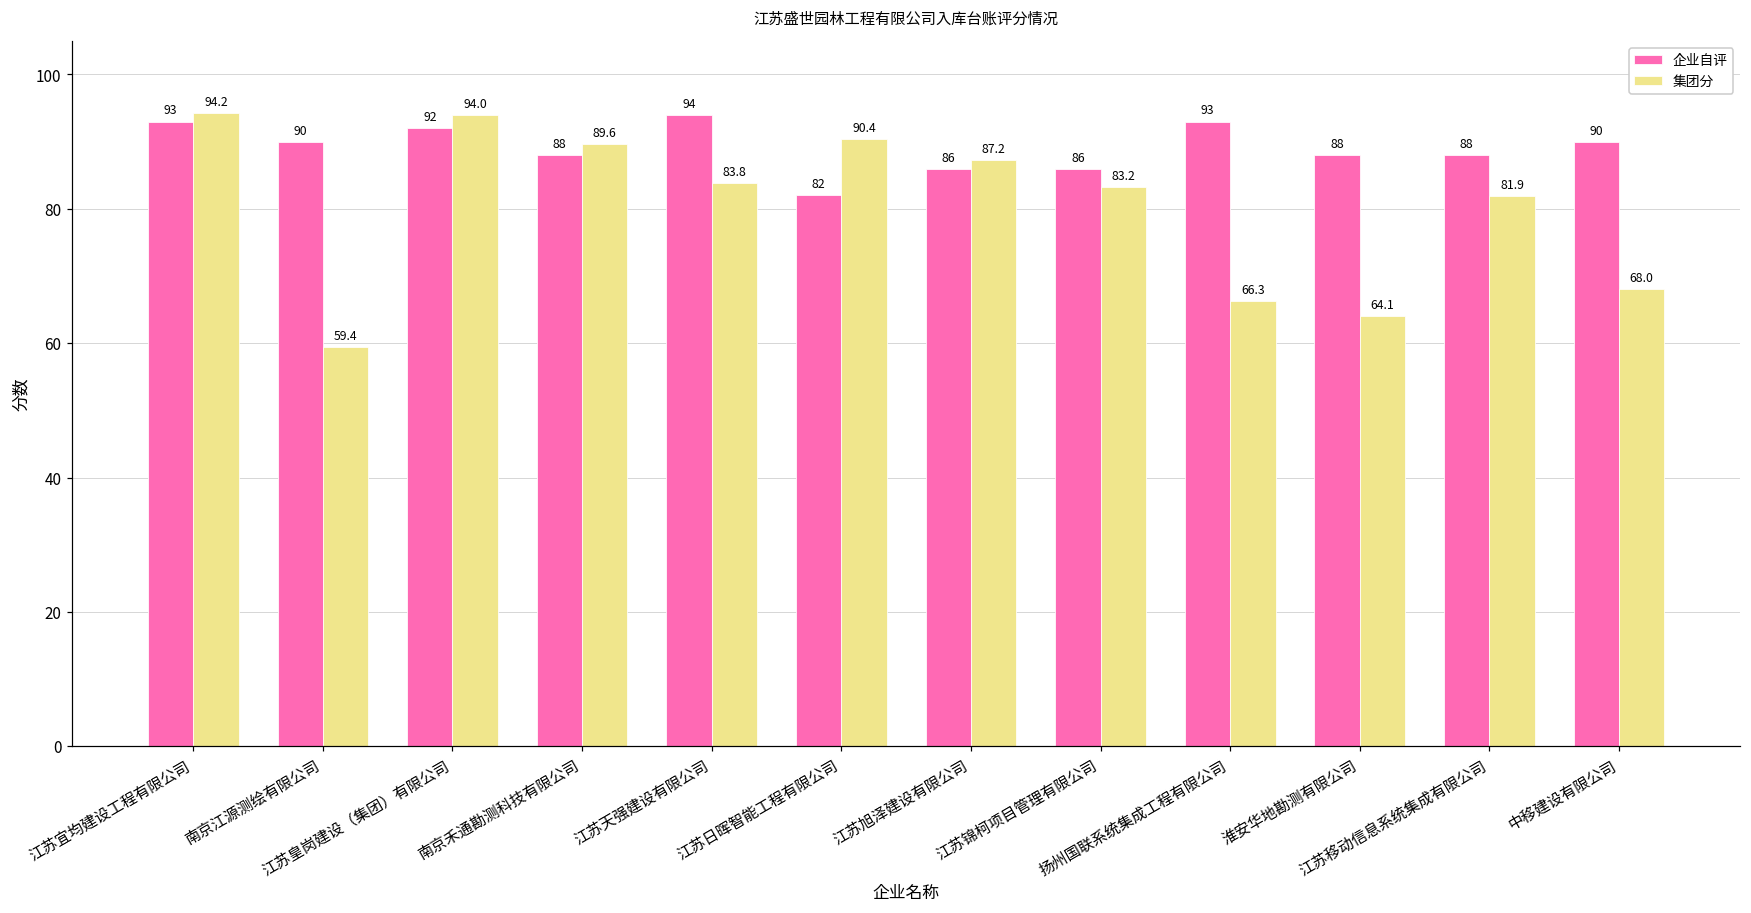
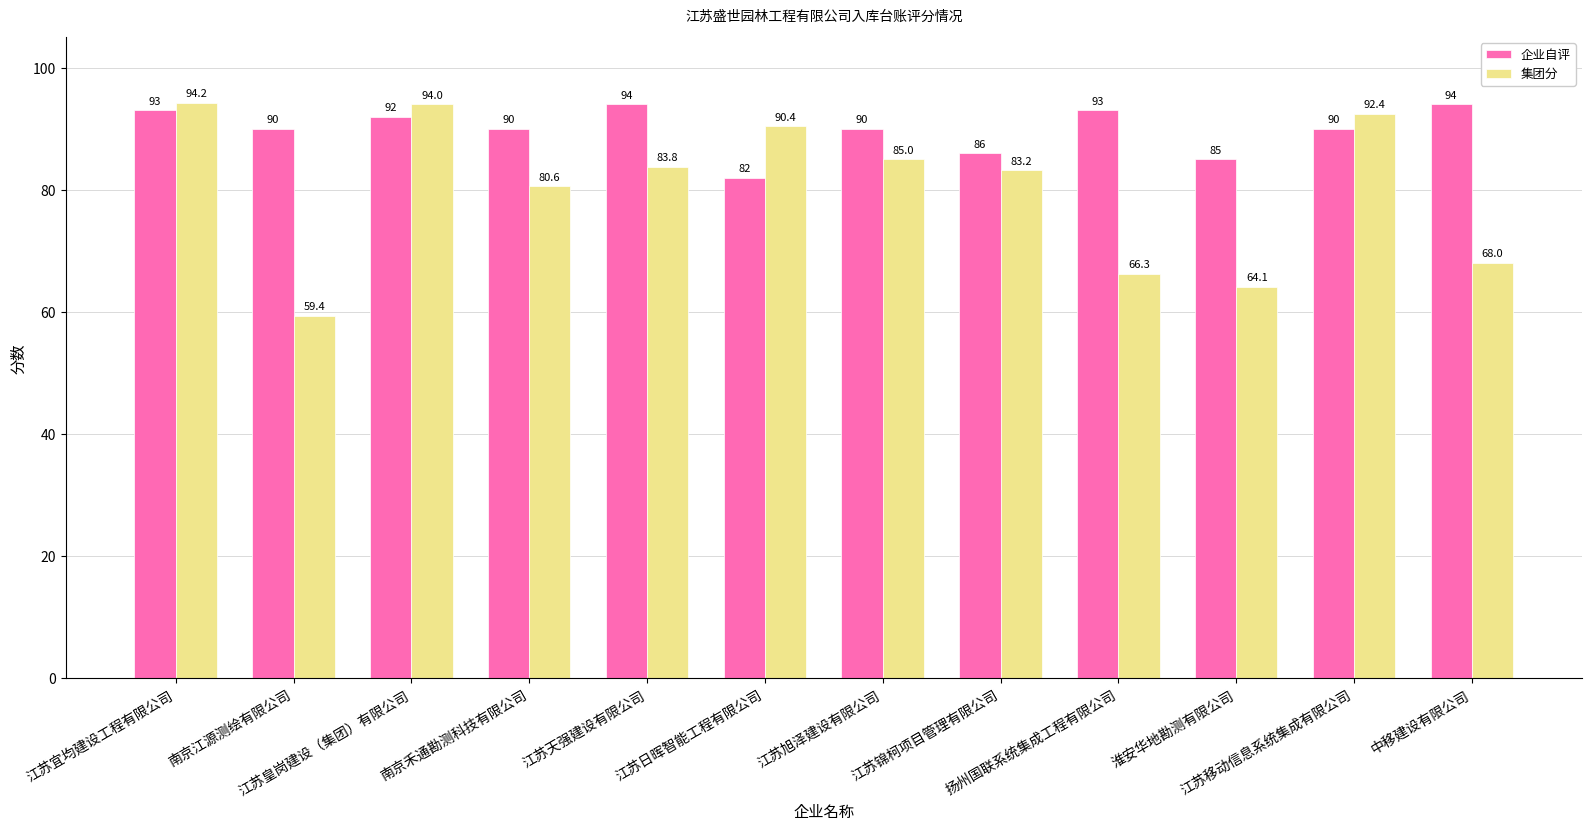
  {
    "企业自评": {
      "江苏宜均建设工程有限公司": 93,
      "南京江源测绘有限公司": 90,
      "江苏皇岗建设（集团）有限公司": 92,
-     "南京禾通勘测科技有限公司": 88,
+     "南京禾通勘测科技有限公司": 90,
      "江苏天强建设有限公司": 94,
      "江苏日晖智能工程有限公司": 82,
-     "江苏旭泽建设有限公司": 86,
+     "江苏旭泽建设有限公司": 90,
      "江苏锦柯项目管理有限公司": 86,
      "扬州国联系统集成工程有限公司": 93,
-     "淮安华地勘测有限公司": 88,
-     "江苏移动信息系统集成有限公司": 88,
-     "中移建设有限公司": 90
+     "淮安华地勘测有限公司": 85,
+     "江苏移动信息系统集成有限公司": 90,
+     "中移建设有限公司": 94
    },
    "集团分": {
      "江苏宜均建设工程有限公司": 94.2,
      "南京江源测绘有限公司": 59.4,
      "江苏皇岗建设（集团）有限公司": 94.0,
-     "南京禾通勘测科技有限公司": 89.6,
+     "南京禾通勘测科技有限公司": 80.6,
      "江苏天强建设有限公司": 83.8,
      "江苏日晖智能工程有限公司": 90.4,
-     "江苏旭泽建设有限公司": 87.2,
+     "江苏旭泽建设有限公司": 85.0,
      "江苏锦柯项目管理有限公司": 83.2,
      "扬州国联系统集成工程有限公司": 66.3,
      "淮安华地勘测有限公司": 64.1,
-     "江苏移动信息系统集成有限公司": 81.9,
+     "江苏移动信息系统集成有限公司": 92.4,
      "中移建设有限公司": 68.0
    }
  }
